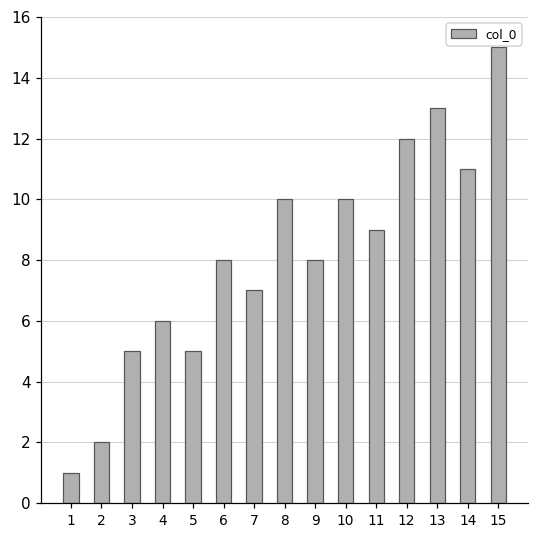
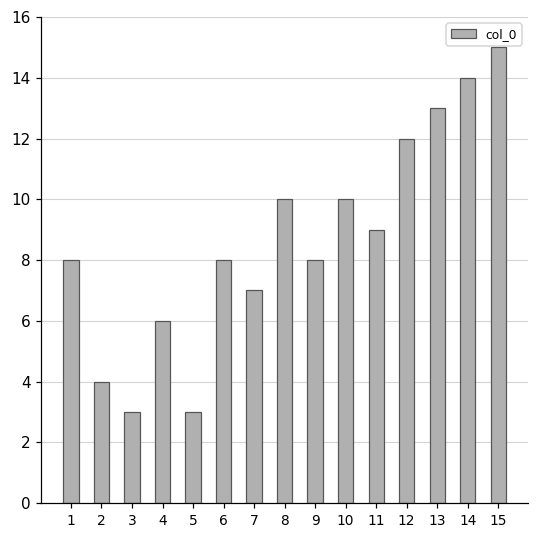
  {
-   "1": 1,
-   "2": 2,
-   "3": 5,
+   "1": 8,
+   "2": 4,
+   "3": 3,
    "4": 6,
-   "5": 5,
+   "5": 3,
    "6": 8,
    "7": 7,
    "8": 10,
    "9": 8,
    "10": 10,
    "11": 9,
    "12": 12,
    "13": 13,
-   "14": 11,
+   "14": 14,
    "15": 15
  }
